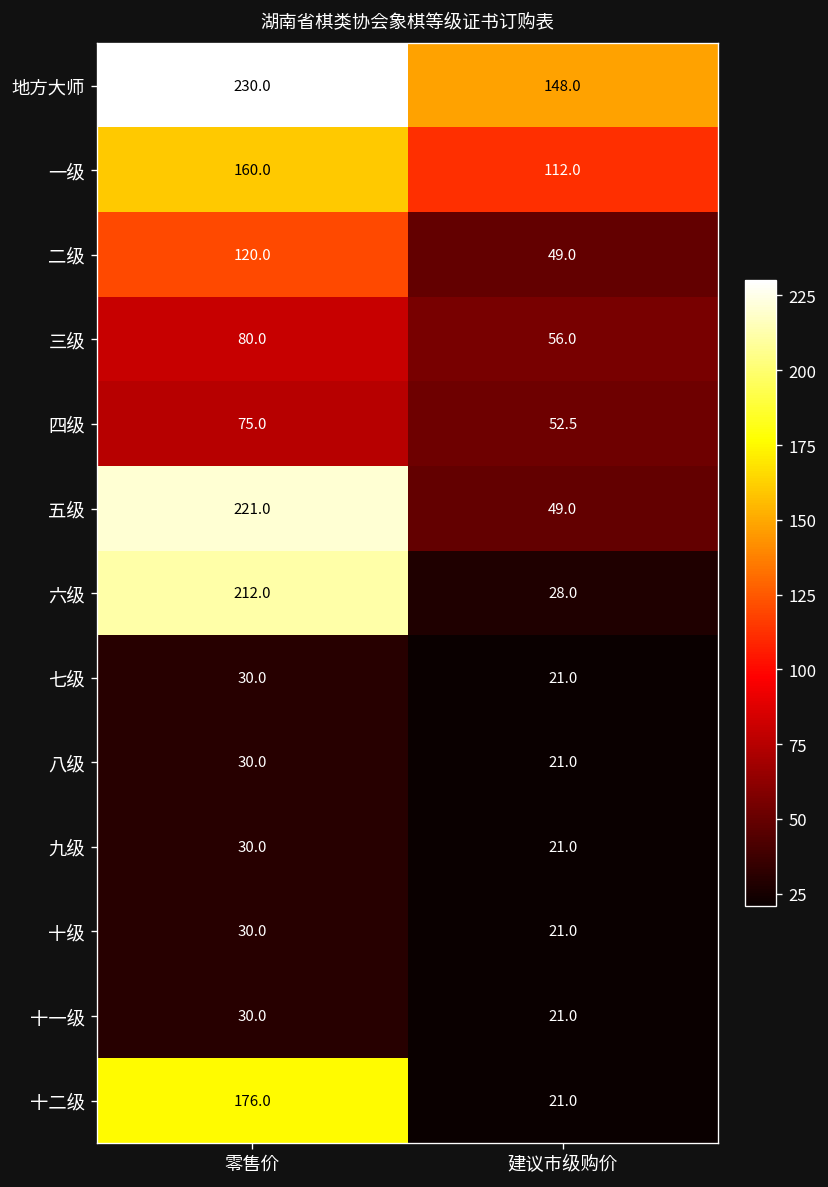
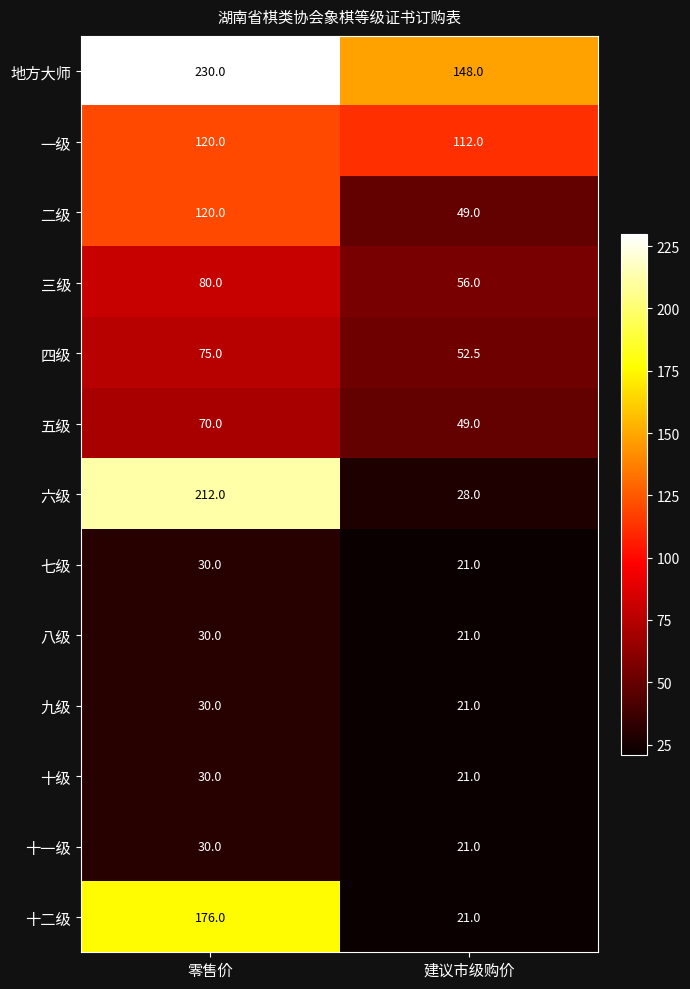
  {
    "地方大师": {
      "零售价": 230.0,
      "建议市级购价": 148.0
    },
    "一级": {
-     "零售价": 160.0,
+     "零售价": 120.0,
      "建议市级购价": 112.0
    },
    "二级": {
      "零售价": 120.0,
      "建议市级购价": 49.0
    },
    "三级": {
      "零售价": 80.0,
      "建议市级购价": 56.0
    },
    "四级": {
      "零售价": 75.0,
      "建议市级购价": 52.5
    },
    "五级": {
-     "零售价": 221.0,
+     "零售价": 70.0,
      "建议市级购价": 49.0
    },
    "六级": {
      "零售价": 212.0,
      "建议市级购价": 28.0
    },
    "七级": {
      "零售价": 30.0,
      "建议市级购价": 21.0
    },
    "八级": {
      "零售价": 30.0,
      "建议市级购价": 21.0
    },
    "九级": {
      "零售价": 30.0,
      "建议市级购价": 21.0
    },
    "十级": {
      "零售价": 30.0,
      "建议市级购价": 21.0
    },
    "十一级": {
      "零售价": 30.0,
      "建议市级购价": 21.0
    },
    "十二级": {
      "零售价": 176.0,
      "建议市级购价": 21.0
    }
  }
